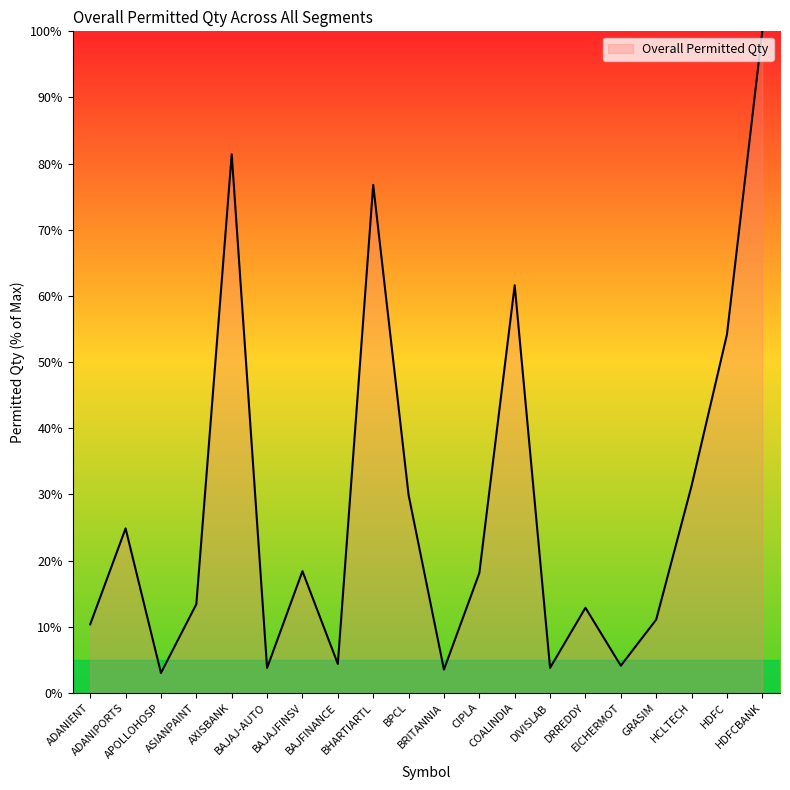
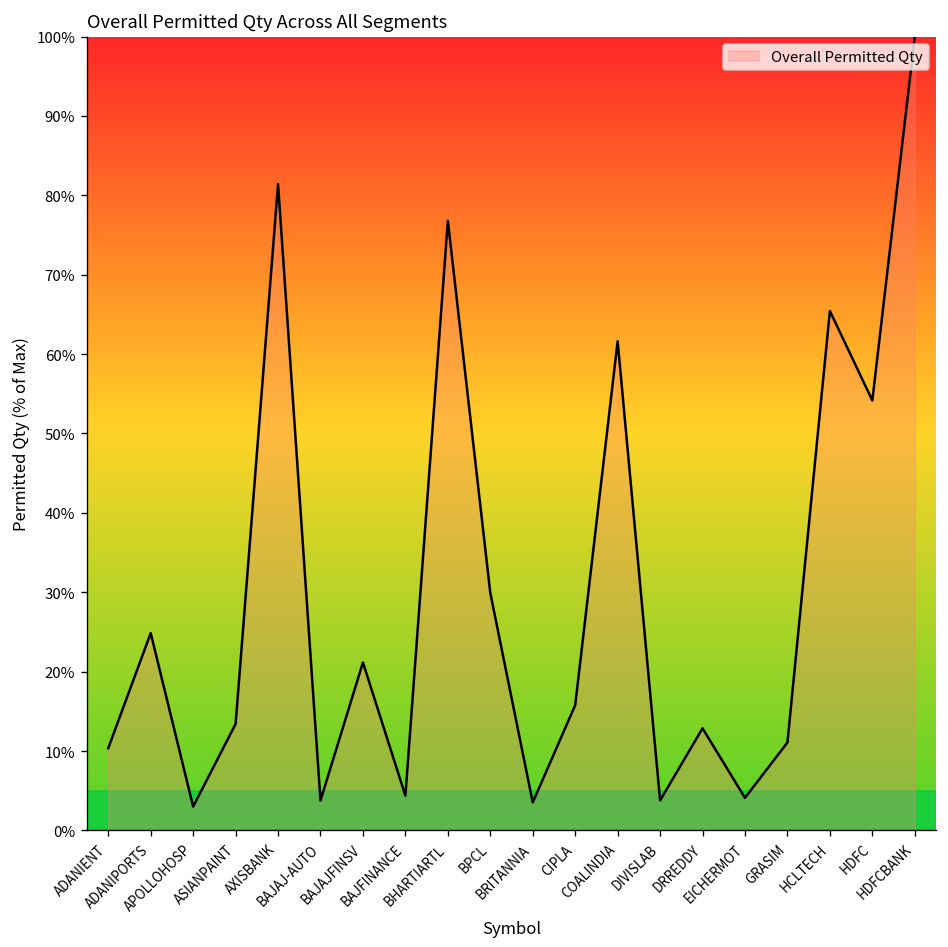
  {
    "ADANIENT": "10%",
    "ADANIPORTS": "25%",
    "ASIANPAINT": "13%",
    "AXISBANK": "81%",
-   "BAJAJFINSV": "18%",
+   "BAJAJFINSV": "21%",
    "BHARTIARTL": "77%",
    "BPCL": "30%",
-   "CIPLA": "18%",
+   "CIPLA": "16%",
    "COALINDIA": "62%",
    "DRREDDY": "13%",
    "GRASIM": "11%",
-   "HCLTECH": "31%",
+   "HCLTECH": "65%",
    "HDFC": "54%",
    "HDFCBANK": "100%"
  }
